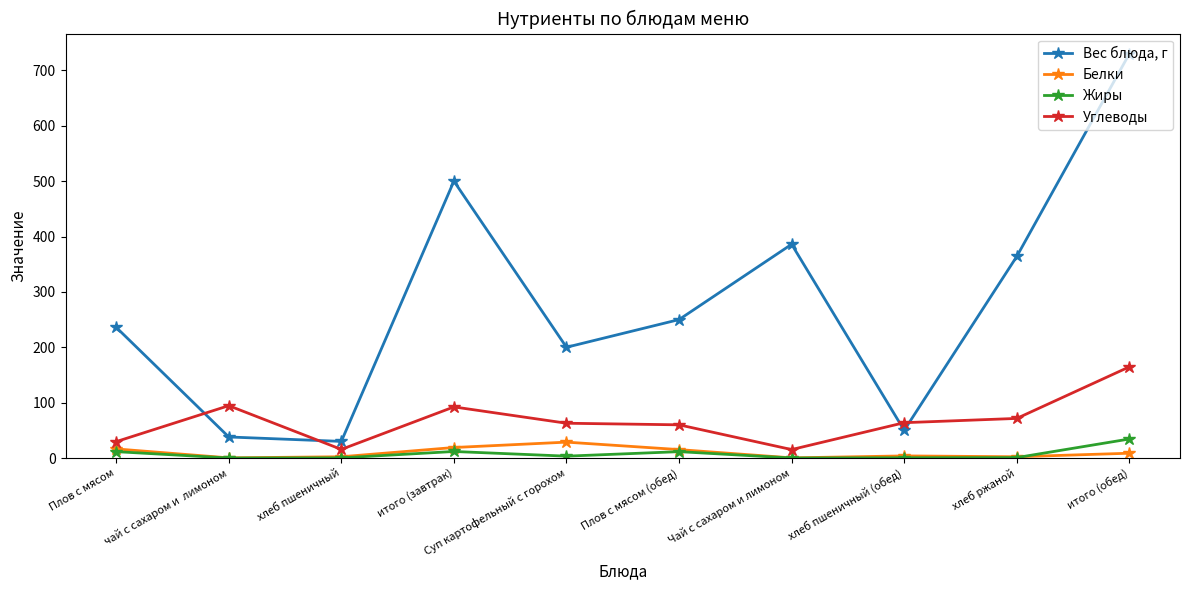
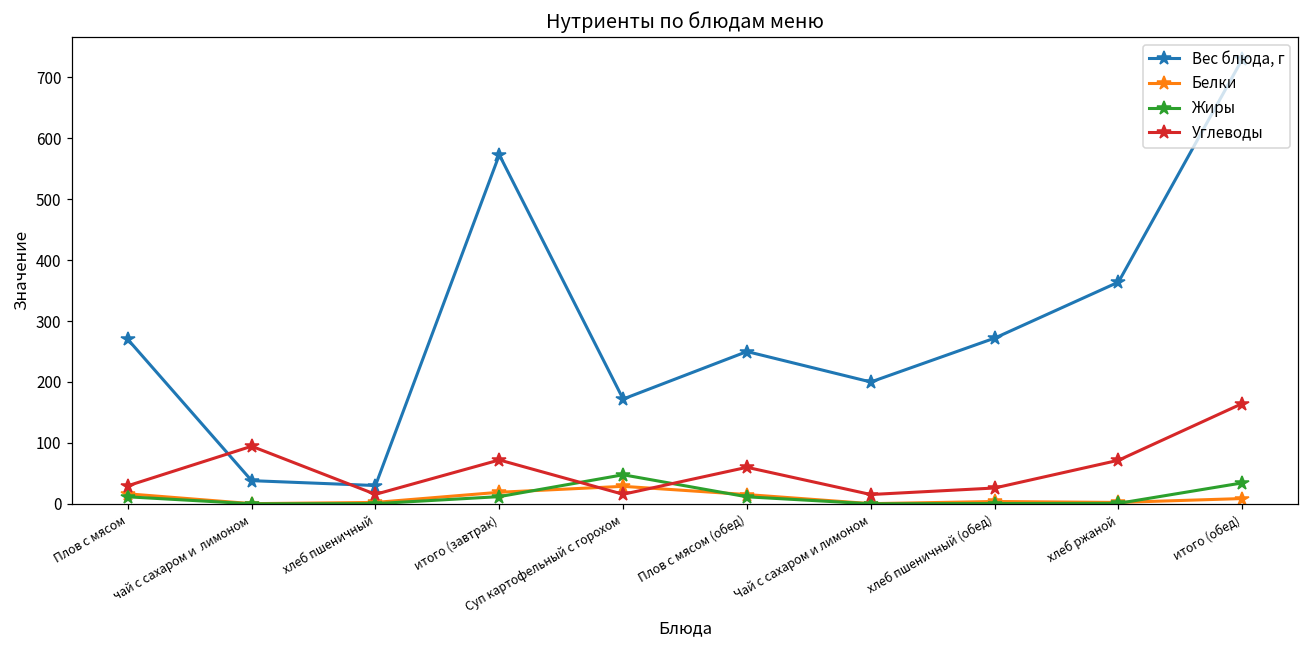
  {
    "Вес блюда, г": {
-     "Плов с мясом": 240,
+     "Плов с мясом": 270,
      "чай с сахаром и лимоном": 40,
      "хлеб пшеничный": 30,
-     "итого (завтрак)": 500,
-     "Суп картофельный с горохом": 200,
+     "итого (завтрак)": 570,
+     "Суп картофельный с горохом": 170,
      "Плов с мясом (обед)": 250,
-     "Чай с сахаром и лимоном": 390,
-     "хлеб пшеничный (обед)": 50,
+     "Чай с сахаром и лимоном": 200,
+     "хлеб пшеничный (обед)": 270,
      "хлеб ржаной": 360
    },
    "Белки": {
      "Плов с мясом": 20,
      "итого (завтрак)": 20,
      "Суп картофельный с горохом": 30,
      "итого (обед)": 10
    },
    "Жиры": {
      "Плов с мясом": 10,
      "итого (завтрак)": 10,
-     "Суп картофельный с горохом": 0,
+     "Суп картофельный с горохом": 50,
      "итого (обед)": 30
    },
    "Углеводы": {
      "Плов с мясом": 30,
      "чай с сахаром и лимоном": 90,
      "хлеб пшеничный": 20,
-     "итого (завтрак)": 90,
-     "Суп картофельный с горохом": 60,
+     "итого (завтрак)": 70,
+     "Суп картофельный с горохом": 20,
      "Плов с мясом (обед)": 60,
      "Чай с сахаром и лимоном": 20,
-     "хлеб пшеничный (обед)": 60,
+     "хлеб пшеничный (обед)": 30,
      "хлеб ржаной": 70,
      "итого (обед)": 160
    }
  }
